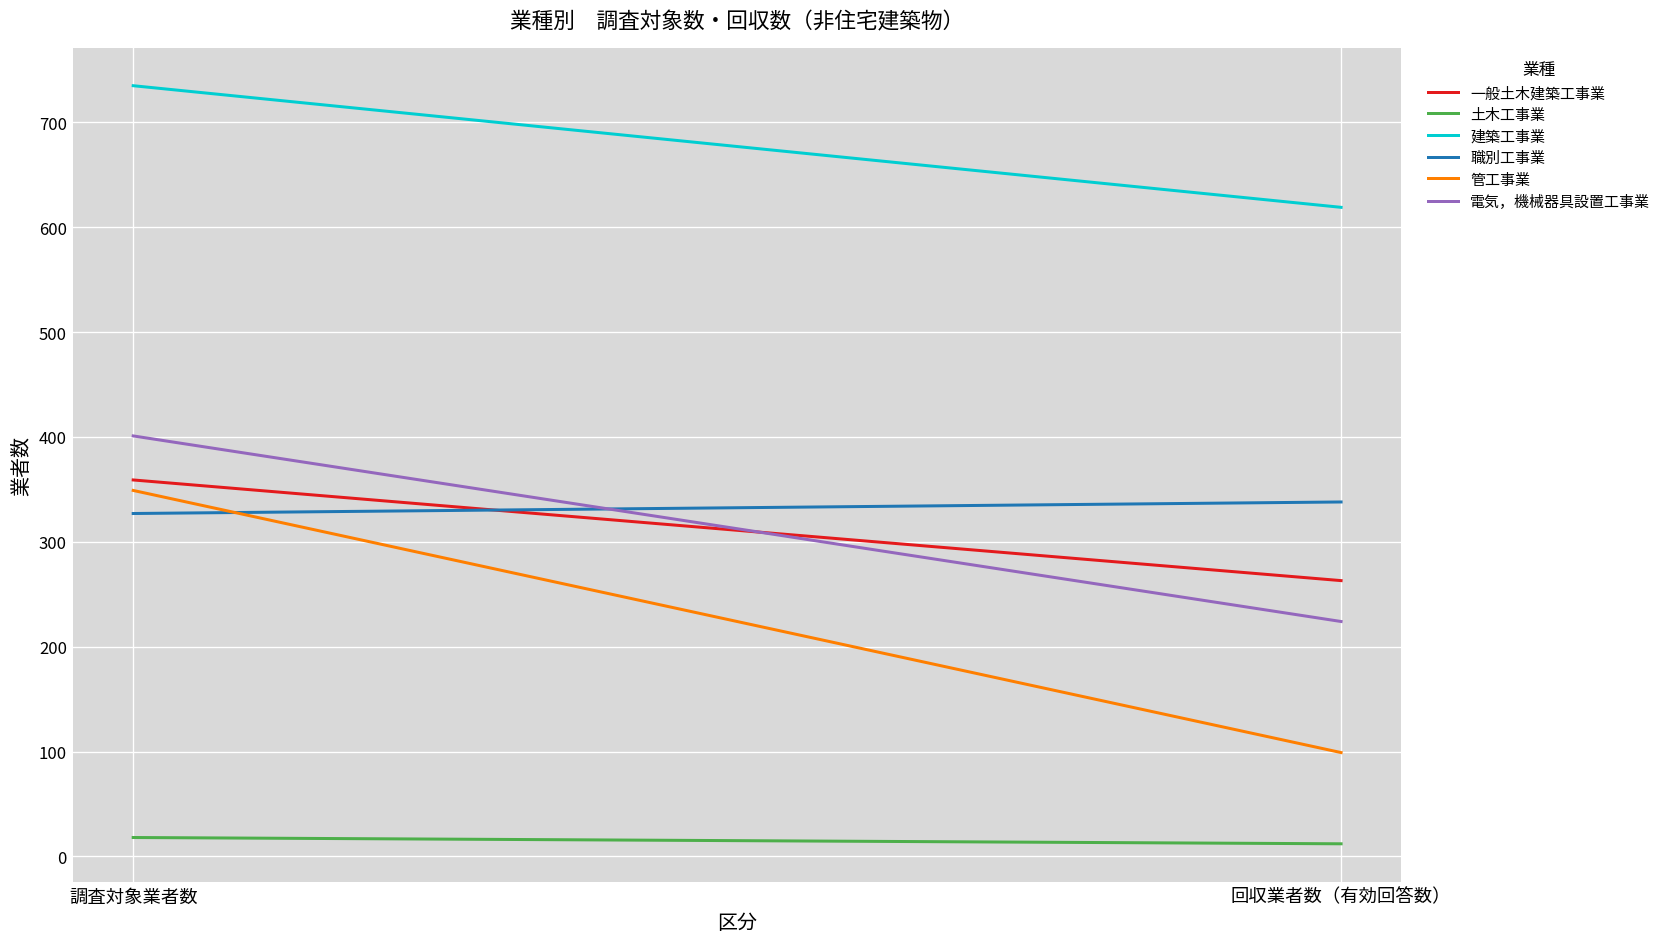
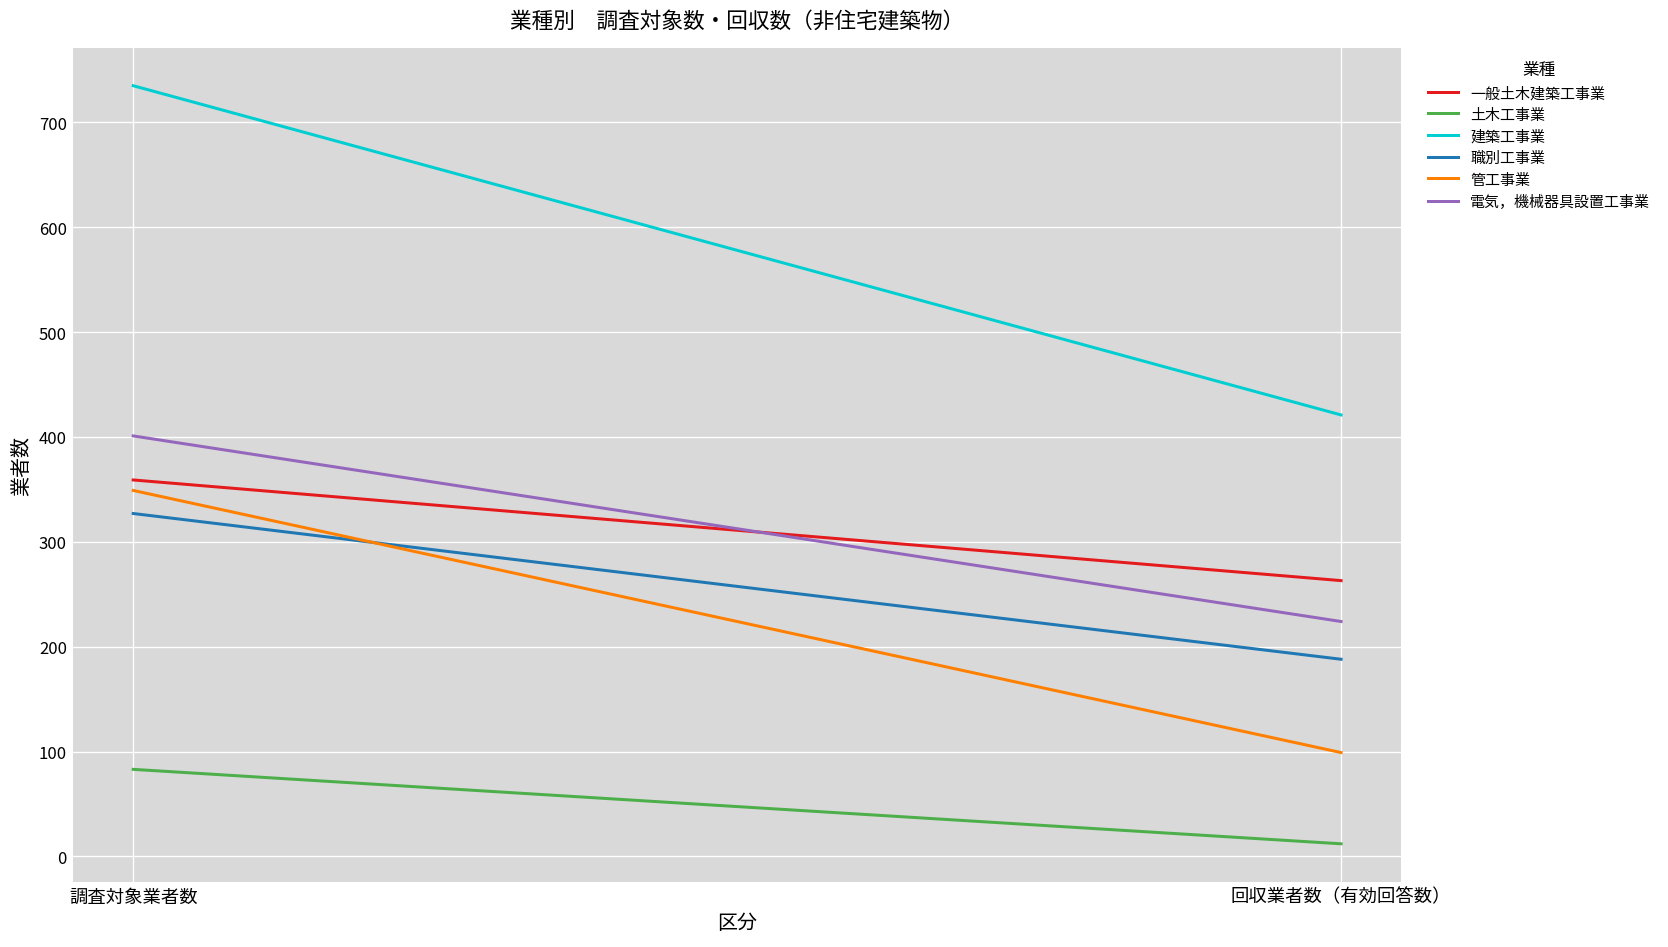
  {
    "一般土木建築工事業": {
      "調査対象業者数": 360,
      "回収業者数（有効回答数）": 260
    },
    "土木工事業": {
-     "調査対象業者数": 20,
+     "調査対象業者数": 80,
      "回収業者数（有効回答数）": 10
    },
    "建築工事業": {
      "調査対象業者数": 740,
-     "回収業者数（有効回答数）": 620
+     "回収業者数（有効回答数）": 420
    },
    "職別工事業": {
      "調査対象業者数": 330,
-     "回収業者数（有効回答数）": 340
+     "回収業者数（有効回答数）": 190
    },
    "管工事業": {
      "調査対象業者数": 350,
      "回収業者数（有効回答数）": 100
    },
    "電気，機械器具設置工事業": {
      "調査対象業者数": 400,
      "回収業者数（有効回答数）": 220
    }
  }
